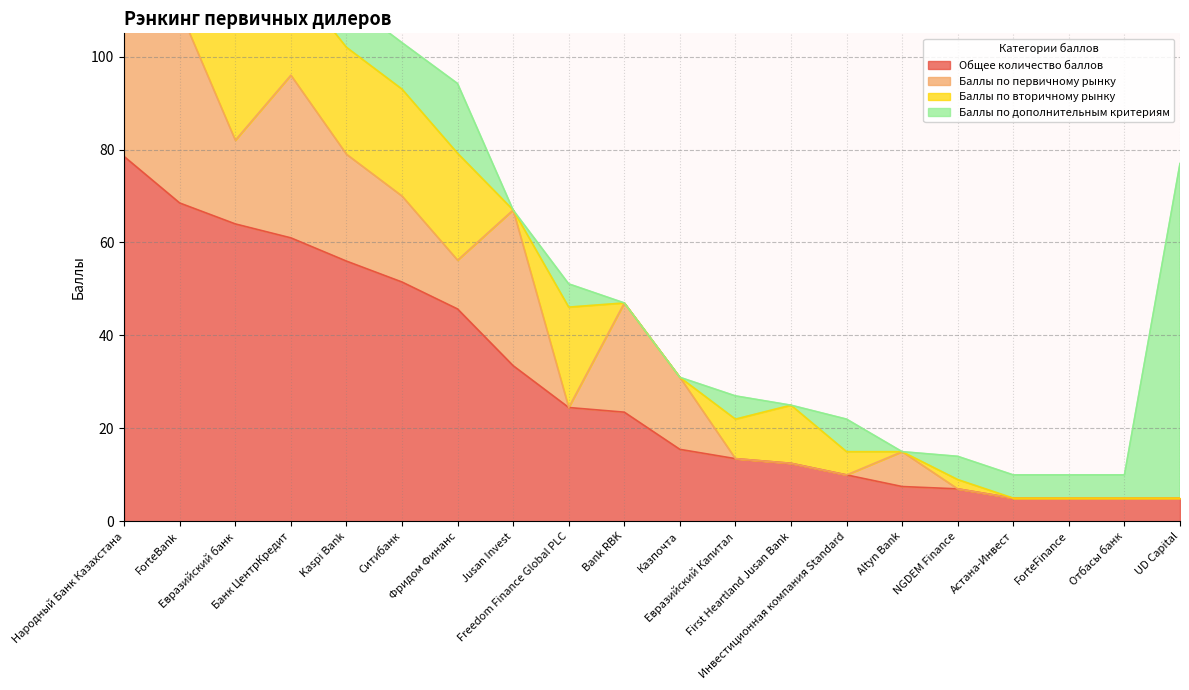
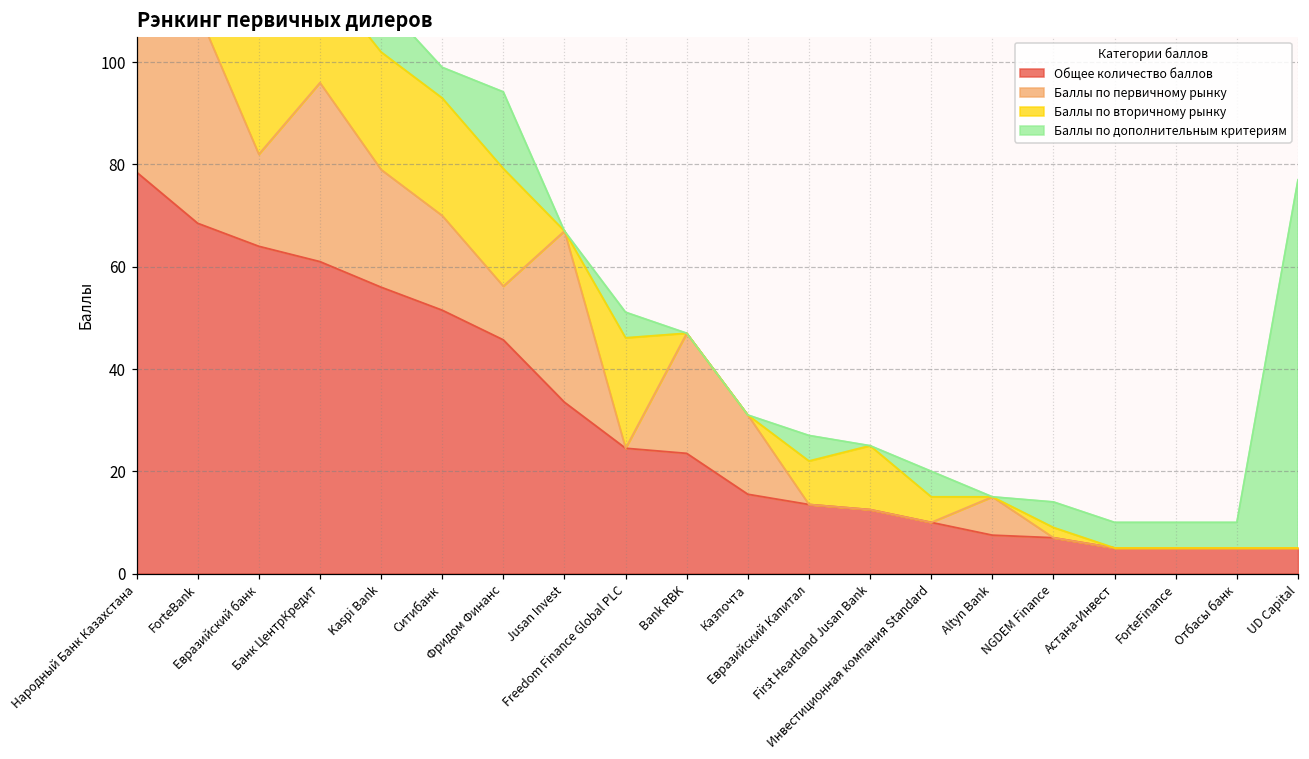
  {
    "Общее количество баллов": {
      "Народный Банк Казахстана": 79,
      "ForteBank": 69,
      "Евразийский банк": 64,
      "Банк ЦентрКредит": 61,
      "Kaspi Bank": 56,
      "Ситибанк": 52,
      "Фридом Финанс": 46,
      "Jusan Invest": 34,
      "Bank RBK": 24,
      "Казпочта": 16,
      "Altyn Bank": 8
    },
    "Баллы по первичному рынку": {
      "Евразийский банк": 18,
      "Банк ЦентрКредит": 35,
      "Kaspi Bank": 23,
      "Ситибанк": 19,
      "Фридом Финанс": 11
    },
    "Баллы по вторичному рынку": {
      "Kaspi Bank": 23,
      "Ситибанк": 23,
      "Фридом Финанс": 23,
      "Freedom Finance Global PLC": 22,
      "Евразийский Капитал": 9,
      "Инвестиционная компания Standard": 5,
      "NGDEM Finance": 2
    },
    "Баллы по дополнительным критериям": {
-     "Ситибанк": 10,
+     "Ситибанк": 6,
      "Фридом Финанс": 15,
      "Freedom Finance Global PLC": 5,
      "Евразийский Капитал": 5,
-     "Инвестиционная компания Standard": 7,
+     "Инвестиционная компания Standard": 5,
      "NGDEM Finance": 5,
      "Астана-Инвест": 5,
      "ForteFinance": 5,
      "Отбасы банк": 5,
      "UD Capital": 72
    }
  }
